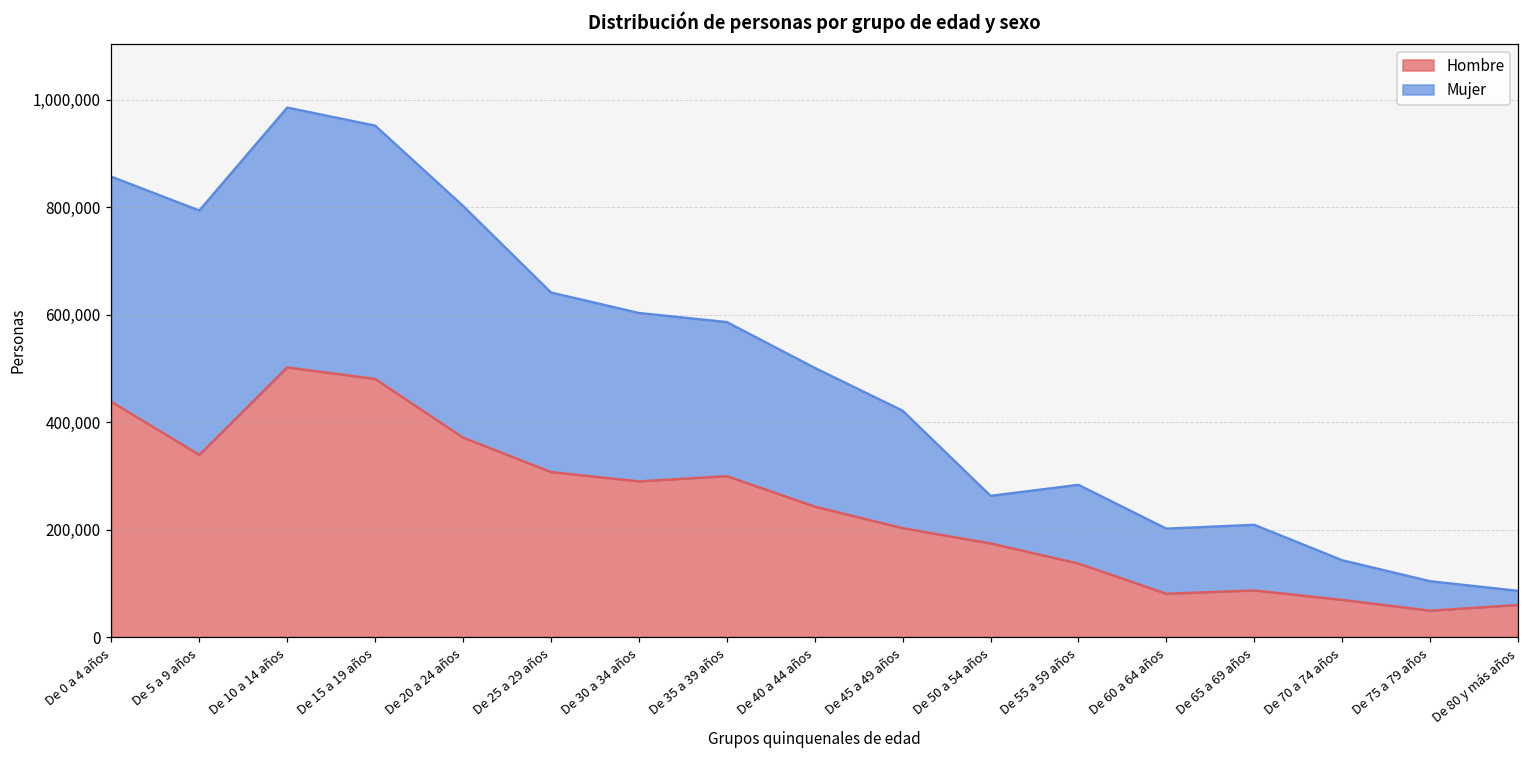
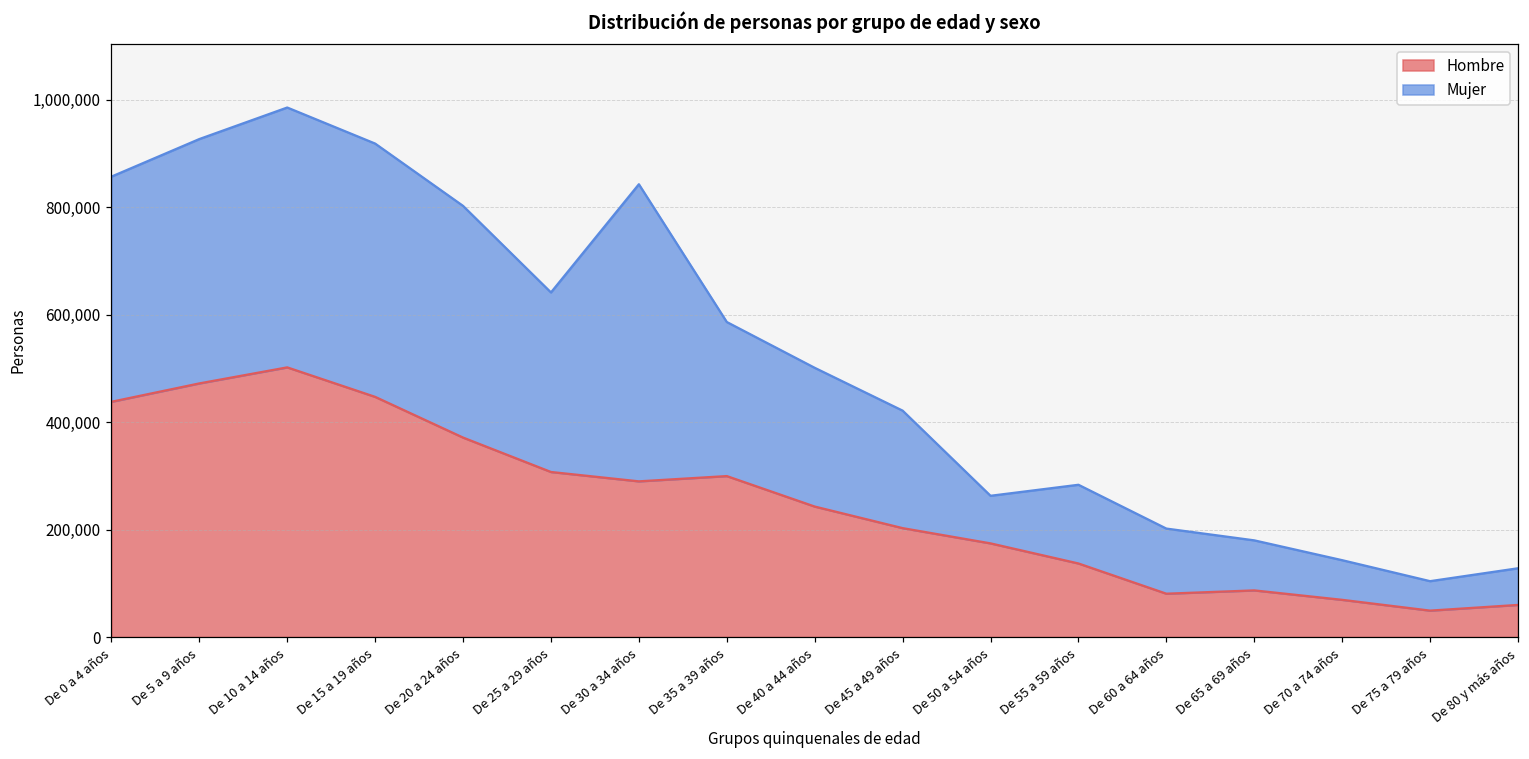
  {
    "Hombre": {
      "De 0 a 4 años": "440,000",
-     "De 5 a 9 años": "340,000",
+     "De 5 a 9 años": "470,000",
      "De 10 a 14 años": "500,000",
-     "De 15 a 19 años": "480,000",
+     "De 15 a 19 años": "450,000",
      "De 20 a 24 años": "370,000",
      "De 25 a 29 años": "310,000",
      "De 30 a 34 años": "290,000",
      "De 35 a 39 años": "300,000",
      "De 40 a 44 años": "240,000",
      "De 45 a 49 años": "200,000",
      "De 50 a 54 años": "170,000",
      "De 55 a 59 años": "140,000",
      "De 60 a 64 años": "80,000",
      "De 65 a 69 años": "90,000",
      "De 70 a 74 años": "70,000",
      "De 75 a 79 años": "50,000",
      "De 80 y más años": "60,000"
    },
    "Mujer": {
      "De 0 a 4 años": "420,000",
      "De 5 a 9 años": "450,000",
      "De 10 a 14 años": "480,000",
      "De 15 a 19 años": "470,000",
      "De 20 a 24 años": "430,000",
      "De 25 a 29 años": "330,000",
-     "De 30 a 34 años": "310,000",
+     "De 30 a 34 años": "550,000",
      "De 35 a 39 años": "290,000",
      "De 40 a 44 años": "260,000",
      "De 45 a 49 años": "220,000",
      "De 50 a 54 años": "90,000",
      "De 55 a 59 años": "150,000",
      "De 60 a 64 años": "120,000",
-     "De 65 a 69 años": "120,000",
+     "De 65 a 69 años": "90,000",
      "De 70 a 74 años": "70,000",
      "De 75 a 79 años": "50,000",
-     "De 80 y más años": "30,000"
+     "De 80 y más años": "70,000"
    }
  }
